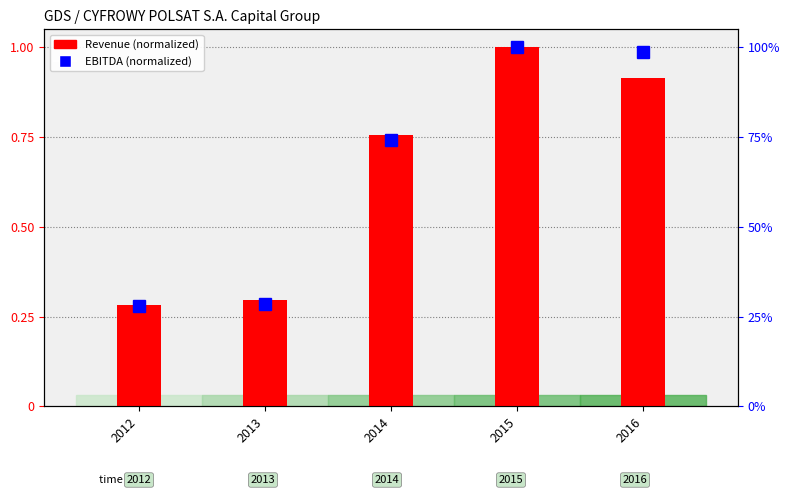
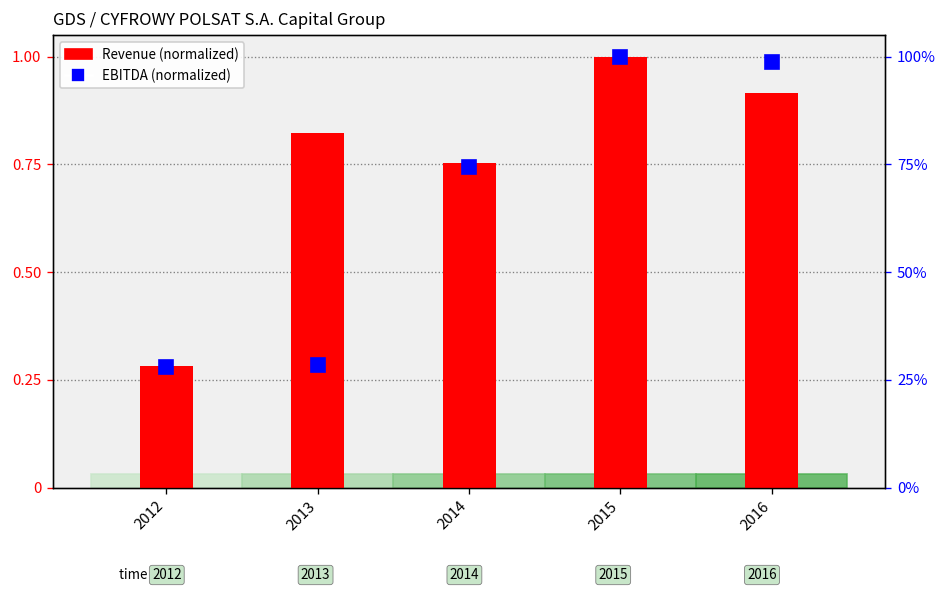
  {
    "Revenue (normalized)": {
      "2012": 0.28,
-     "2013": 0.30,
+     "2013": 0.82,
      "2014": 0.75,
      "2015": 1.00,
      "2016": 0.92
    }
  }
